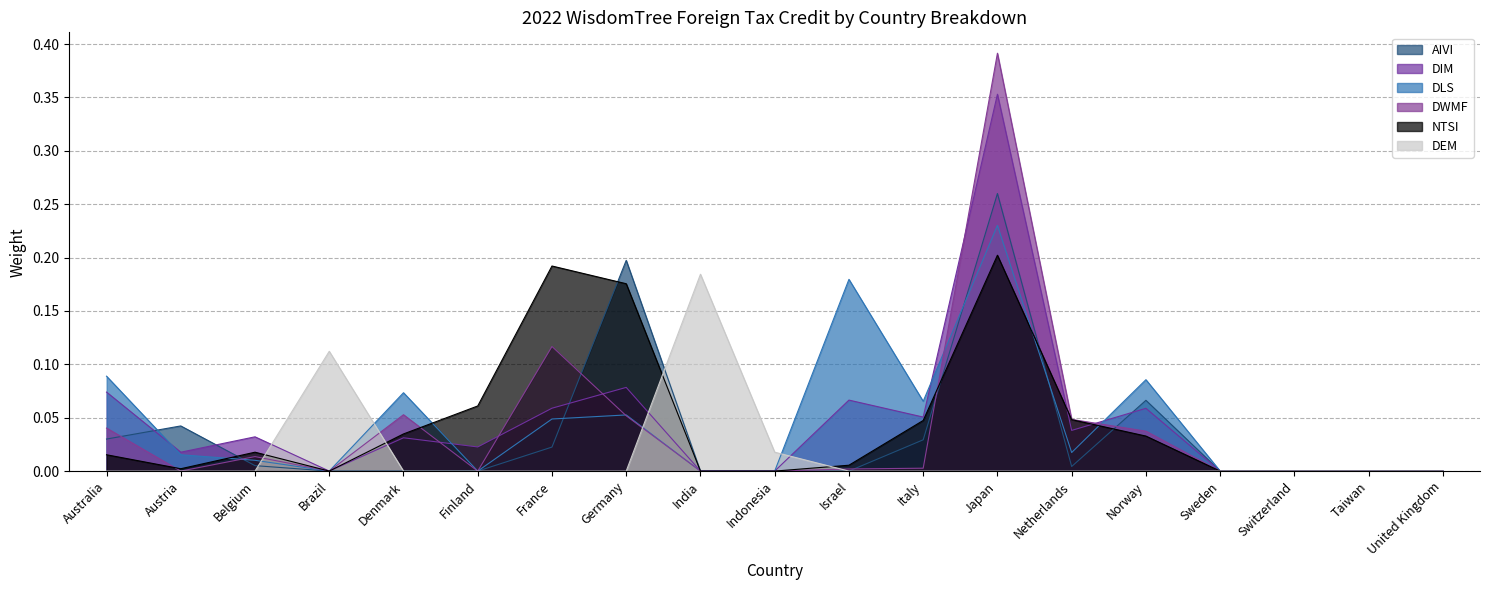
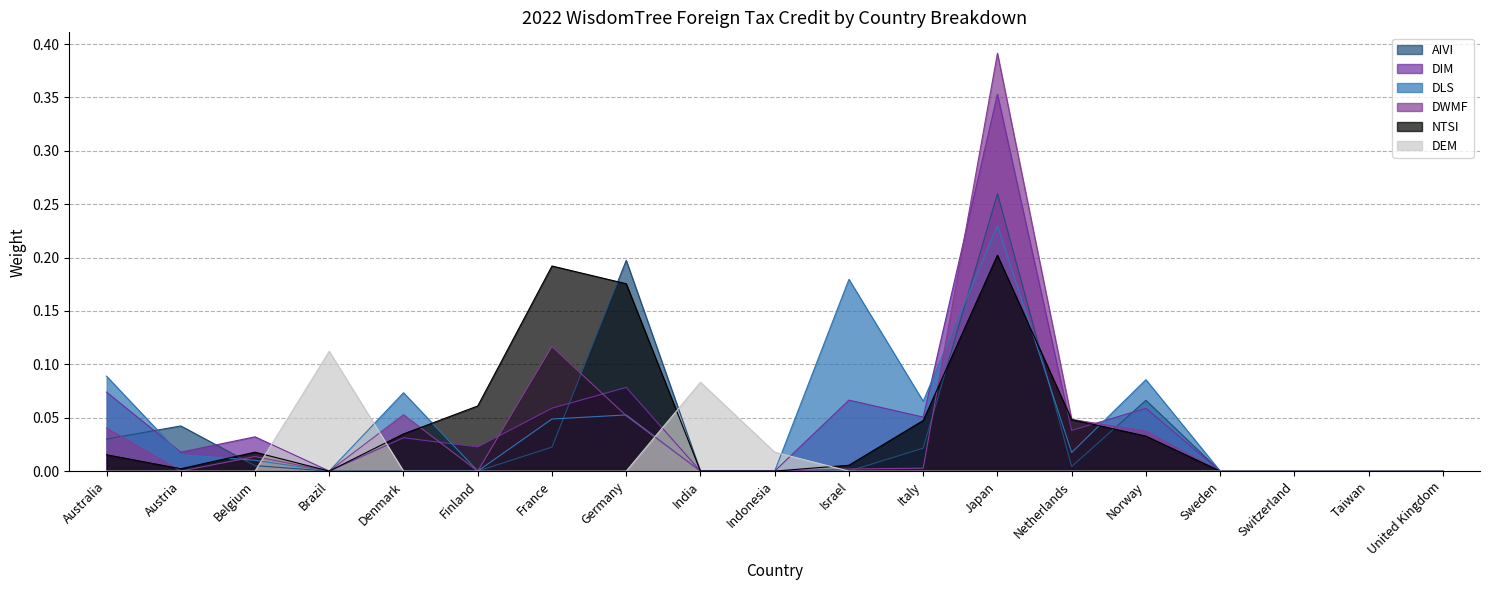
  {
    "AIVI": {
      "Australia": 0.030,
      "Austria": 0.042,
      "Belgium": 0.005,
      "France": 0.023,
      "Germany": 0.197,
-     "Italy": 0.029,
+     "Italy": 0.022,
      "Japan": 0.260,
      "Netherlands": 0.004,
      "Norway": 0.066
    },
    "DLS": {
      "Australia": 0.089,
      "Austria": 0.015,
      "Belgium": 0.010,
      "Denmark": 0.073,
      "France": 0.049,
      "Israel": 0.180,
      "Italy": 0.065,
      "Japan": 0.230,
      "Netherlands": 0.017,
      "Norway": 0.086
    },
    "NTSI": {
      "Australia": 0.015,
      "Belgium": 0.018,
      "Denmark": 0.035,
      "Finland": 0.061,
      "France": 0.192,
      "Germany": 0.176,
      "Israel": 0.006,
      "Italy": 0.047,
      "Japan": 0.202,
      "Norway": 0.033
    },
    "DEM": {
      "Australia": 0.000,
      "Belgium": 0.000,
      "Brazil": 0.112,
      "France": 0.000,
      "Germany": 0.000,
-     "India": 0.184,
+     "India": 0.083,
      "Indonesia": 0.018,
      "Italy": 0.000,
      "Japan": 0.000,
      "Netherlands": 0.000,
      "Norway": 0.000
    }
  }
